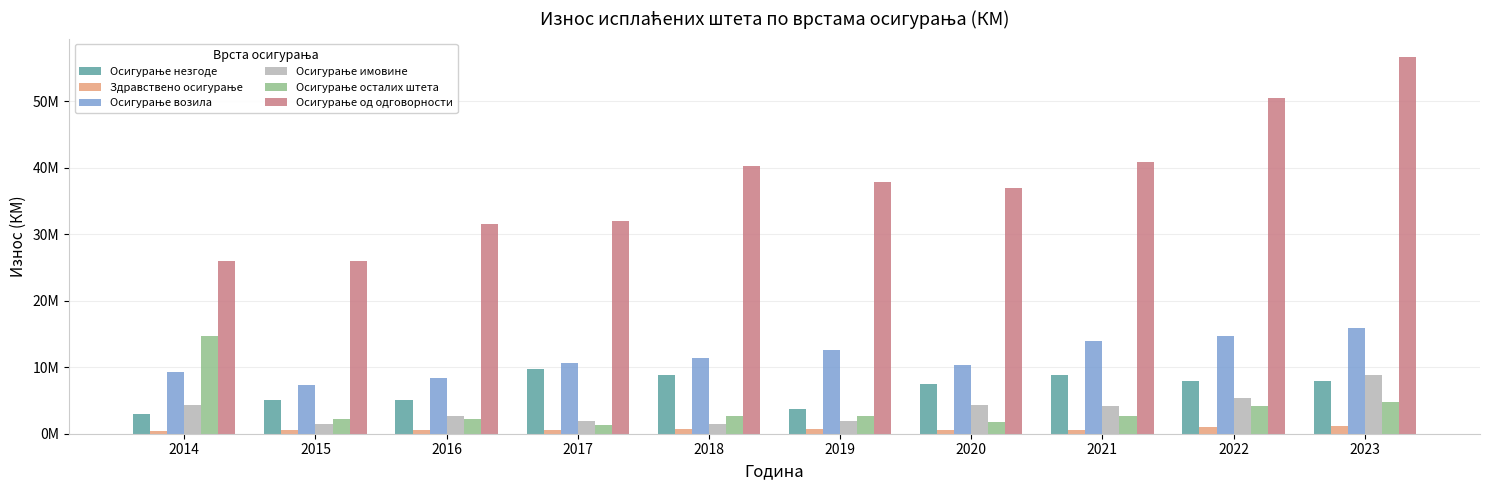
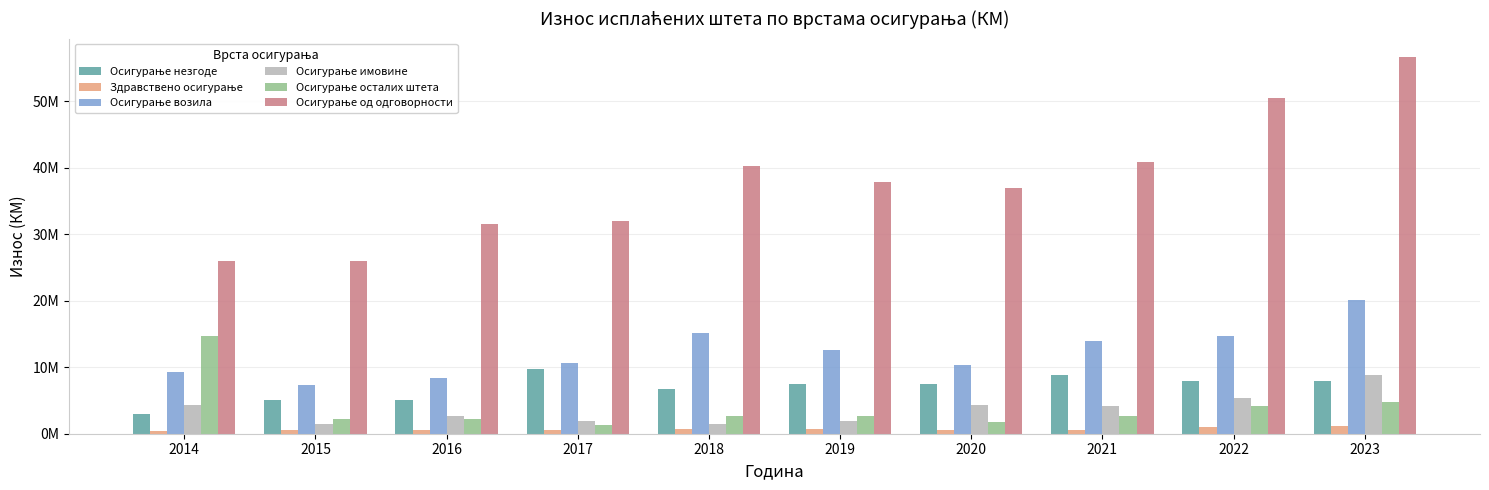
  {
    "Осигурање незгоде": {
      "2014": 3000000,
      "2015": 5000000,
      "2016": 5000000,
      "2017": 10000000,
-     "2018": 9000000,
-     "2019": 4000000,
+     "2018": 7000000,
+     "2019": 7000000,
      "2020": 8000000,
      "2021": 9000000,
      "2022": 8000000,
      "2023": 8000000
    },
    "Осигурање возила": {
      "2014": 9000000,
      "2015": 7000000,
      "2016": 8000000,
      "2017": 11000000,
-     "2018": 11000000,
+     "2018": 15000000,
      "2019": 13000000,
      "2020": 10000000,
      "2021": 14000000,
      "2022": 15000000,
-     "2023": 16000000
+     "2023": 20000000
    }
  }
